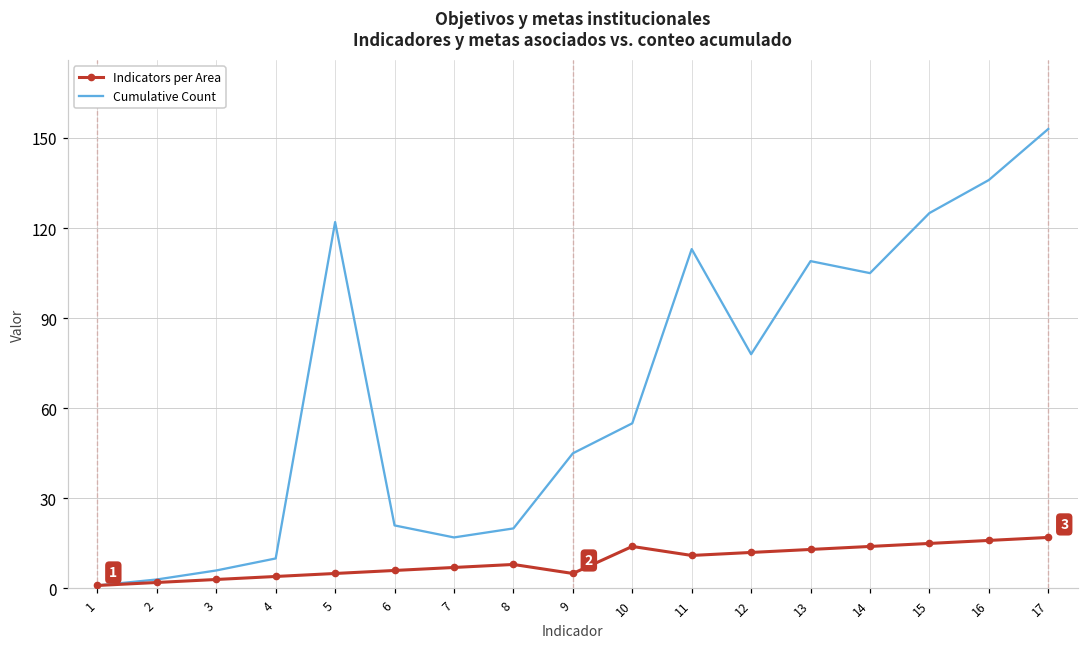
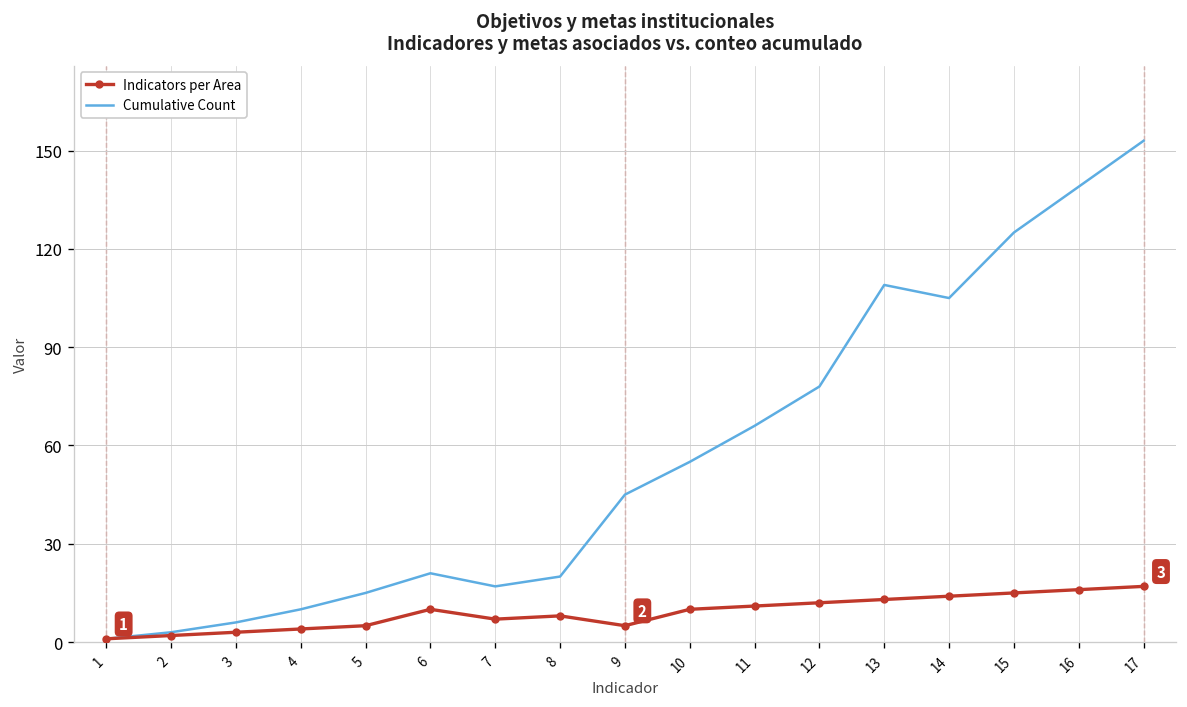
  {
    "Indicators per Area": {
      "2": 2,
      "3": 3,
      "4": 4,
      "5": 5,
-     "6": 6,
+     "6": 10,
      "7": 7,
      "8": 8,
-     "10": 14,
+     "10": 10,
      "11": 11,
      "12": 12,
      "13": 13,
      "14": 14,
      "15": 15,
      "16": 16
    },
    "Cumulative Count": {
      "2": 3,
      "3": 6,
      "4": 10,
-     "5": 122,
+     "5": 15,
      "6": 21,
      "7": 17,
      "8": 20,
      "9": 45,
      "10": 55,
-     "11": 113,
+     "11": 66,
      "12": 78,
      "13": 109,
      "14": 105,
      "15": 125,
-     "16": 136,
+     "16": 139,
      "17": 153
    }
  }
